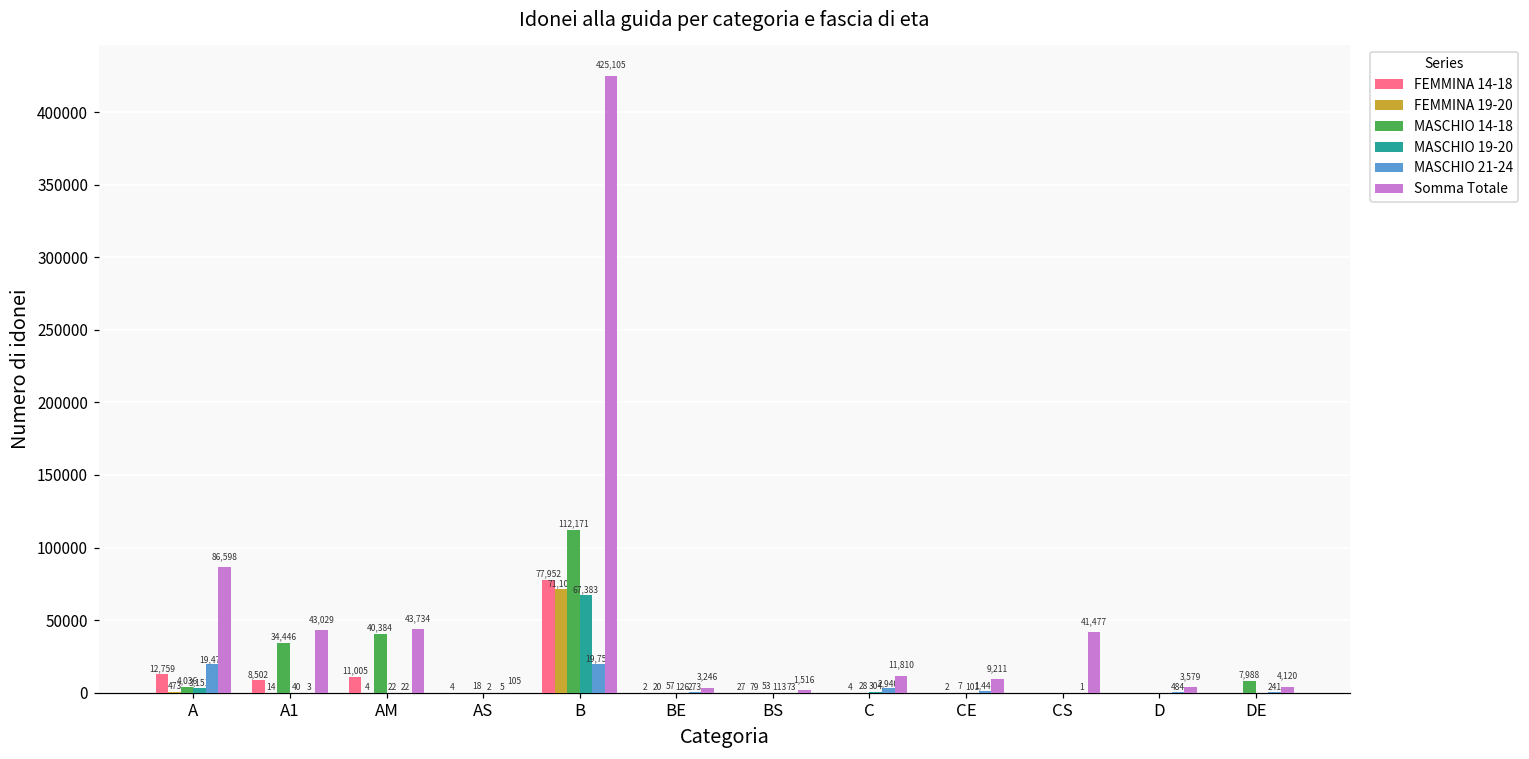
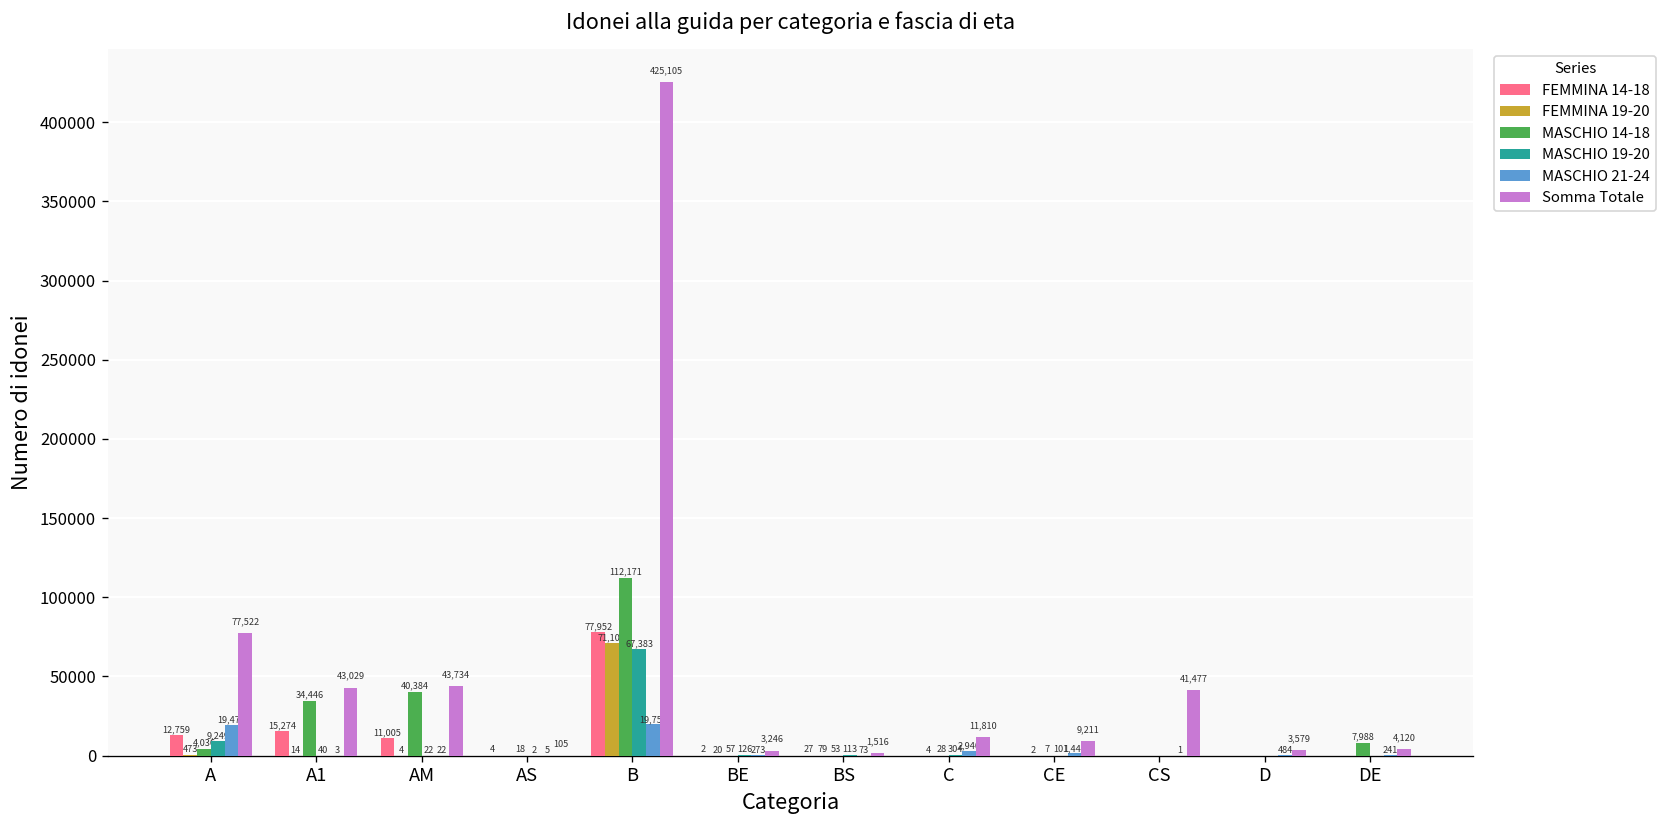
  {
    "FEMMINA 14-18": {
      "A": "12,759",
-     "A1": "8,502",
+     "A1": "15,274",
      "AM": "11,005",
      "AS": "4",
      "B": "77,952",
      "BE": "2",
      "BS": "27"
    },
    "FEMMINA 19-20": {
      "A": "473",
      "A1": "14",
      "AM": "4",
      "B": "71,105",
      "BE": "20",
      "BS": "79",
      "C": "4",
      "CE": "2"
    },
    "MASCHIO 14-18": {
      "A1": "34,446",
      "AM": "40,384",
      "AS": "18",
      "B": "112,171",
      "BE": "57",
      "BS": "53",
      "C": "28",
      "CE": "7",
      "DE": "7,988"
    },
    "MASCHIO 19-20": {
-     "A": "3,151",
+     "A": "9,249",
      "A1": "40",
      "AM": "22",
      "AS": "2",
      "B": "67,383",
      "BE": "126",
      "BS": "113"
    },
    "MASCHIO 21-24": {
      "A": "19,478",
      "A1": "3",
      "AM": "22",
      "AS": "5",
      "B": "19,754",
      "BE": "273",
      "BS": "73",
      "CS": "1",
      "D": "484",
      "DE": "241"
    },
    "Somma Totale": {
-     "A": "86,598",
+     "A": "77,522",
      "A1": "43,029",
      "AM": "43,734",
      "AS": "105",
      "B": "425,105",
      "BE": "3,246",
      "BS": "1,516",
      "C": "11,810",
      "CE": "9,211",
      "CS": "41,477",
      "D": "3,579",
      "DE": "4,120"
    }
  }
